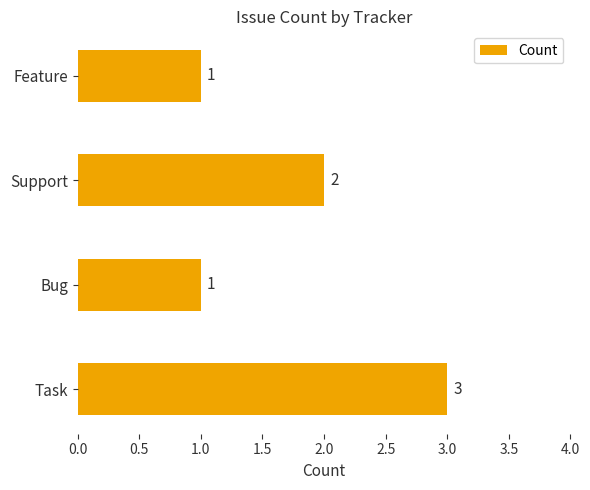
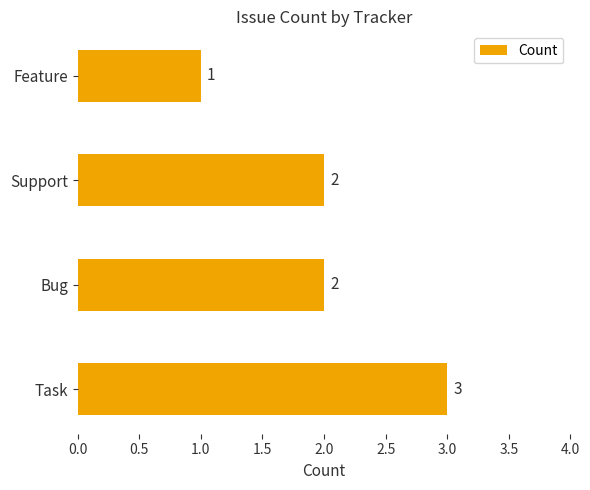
  {
    "Feature": 1,
    "Support": 2,
-   "Bug": 1,
+   "Bug": 2,
    "Task": 3
  }
